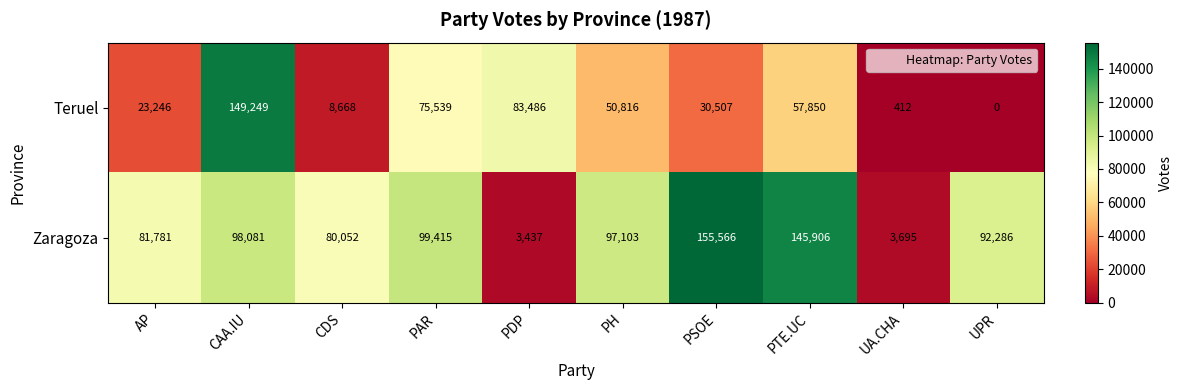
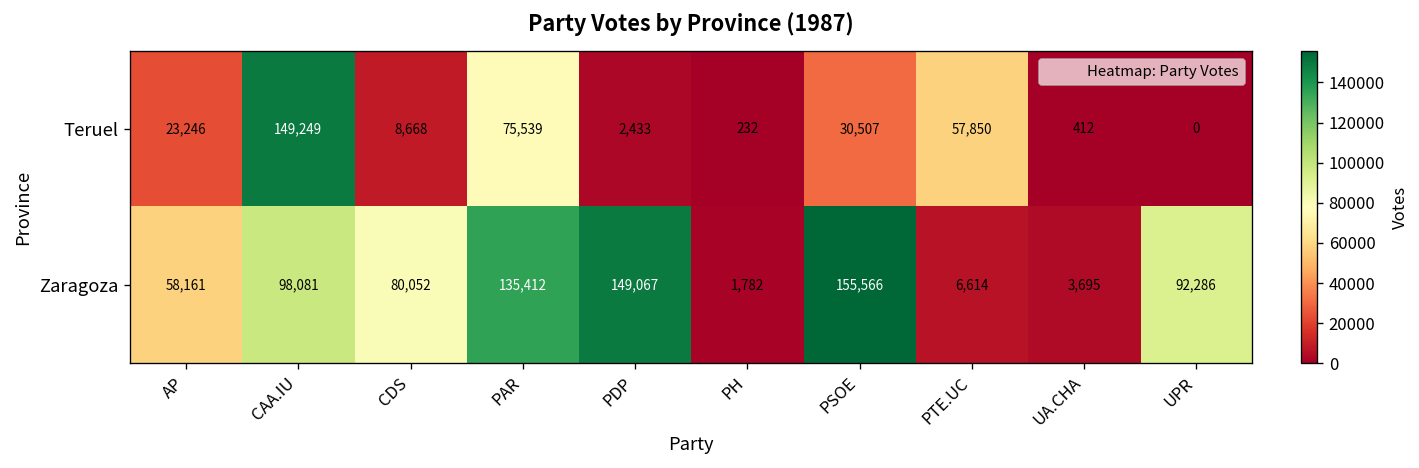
  {
    "Teruel": {
      "AP": "23,246",
      "CAA.IU": "149,249",
      "CDS": "8,668",
      "PAR": "75,539",
-     "PDP": "83,486",
-     "PH": "50,816",
+     "PDP": "2,433",
+     "PH": "232",
      "PSOE": "30,507",
      "PTE.UC": "57,850",
      "UA.CHA": "412",
      "UPR": "0"
    },
    "Zaragoza": {
-     "AP": "81,781",
+     "AP": "58,161",
      "CAA.IU": "98,081",
      "CDS": "80,052",
-     "PAR": "99,415",
-     "PDP": "3,437",
-     "PH": "97,103",
+     "PAR": "135,412",
+     "PDP": "149,067",
+     "PH": "1,782",
      "PSOE": "155,566",
-     "PTE.UC": "145,906",
+     "PTE.UC": "6,614",
      "UA.CHA": "3,695",
      "UPR": "92,286"
    }
  }
